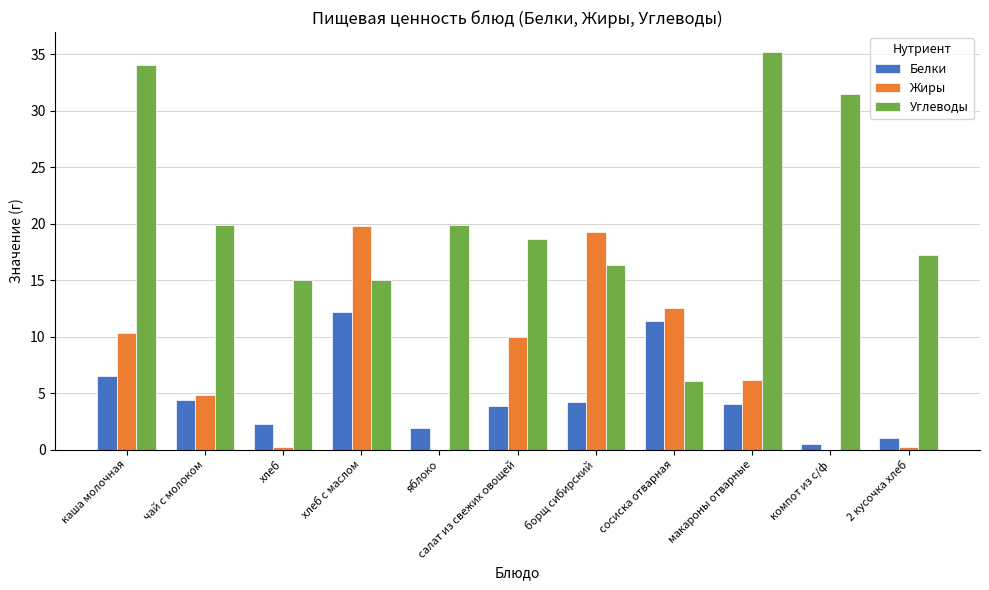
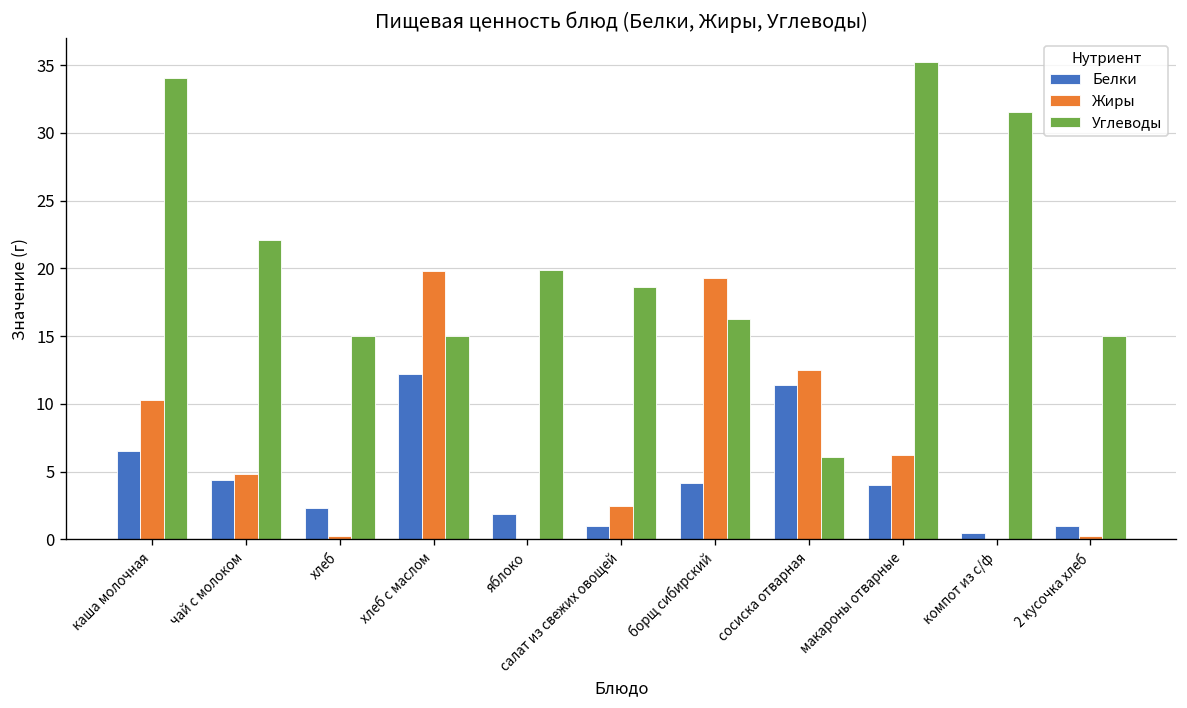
  {
    "Белки": {
      "каша молочная": 6.6,
      "чай с молоком": 4.4,
      "хлеб": 2.3,
      "хлеб с маслом": 12.2,
      "яблоко": 1.9,
-     "салат из свежих овощей": 3.9,
+     "салат из свежих овощей": 1.0,
      "борщ сибирский": 4.2,
      "сосиска отварная": 11.4,
      "макароны отварные": 4.0,
      "компот из с/ф": 0.5,
      "2 кусочка хлеб": 1.0
    },
    "Жиры": {
      "каша молочная": 10.3,
      "чай с молоком": 4.8,
      "хлеб": 0.3,
      "хлеб с маслом": 19.8,
      "яблоко": 0.0,
-     "салат из свежих овощей": 10.0,
+     "салат из свежих овощей": 2.5,
      "борщ сибирский": 19.3,
      "сосиска отварная": 12.5,
      "макароны отварные": 6.2,
      "компот из с/ф": 0.0,
      "2 кусочка хлеб": 0.3
    },
    "Углеводы": {
      "каша молочная": 34.1,
-     "чай с молоком": 19.9,
+     "чай с молоком": 22.1,
      "хлеб": 15.0,
      "хлеб с маслом": 15.0,
      "яблоко": 19.9,
      "салат из свежих овощей": 18.6,
      "борщ сибирский": 16.3,
      "сосиска отварная": 6.1,
      "макароны отварные": 35.2,
      "компот из с/ф": 31.5,
-     "2 кусочка хлеб": 17.2
+     "2 кусочка хлеб": 15.0
    }
  }
